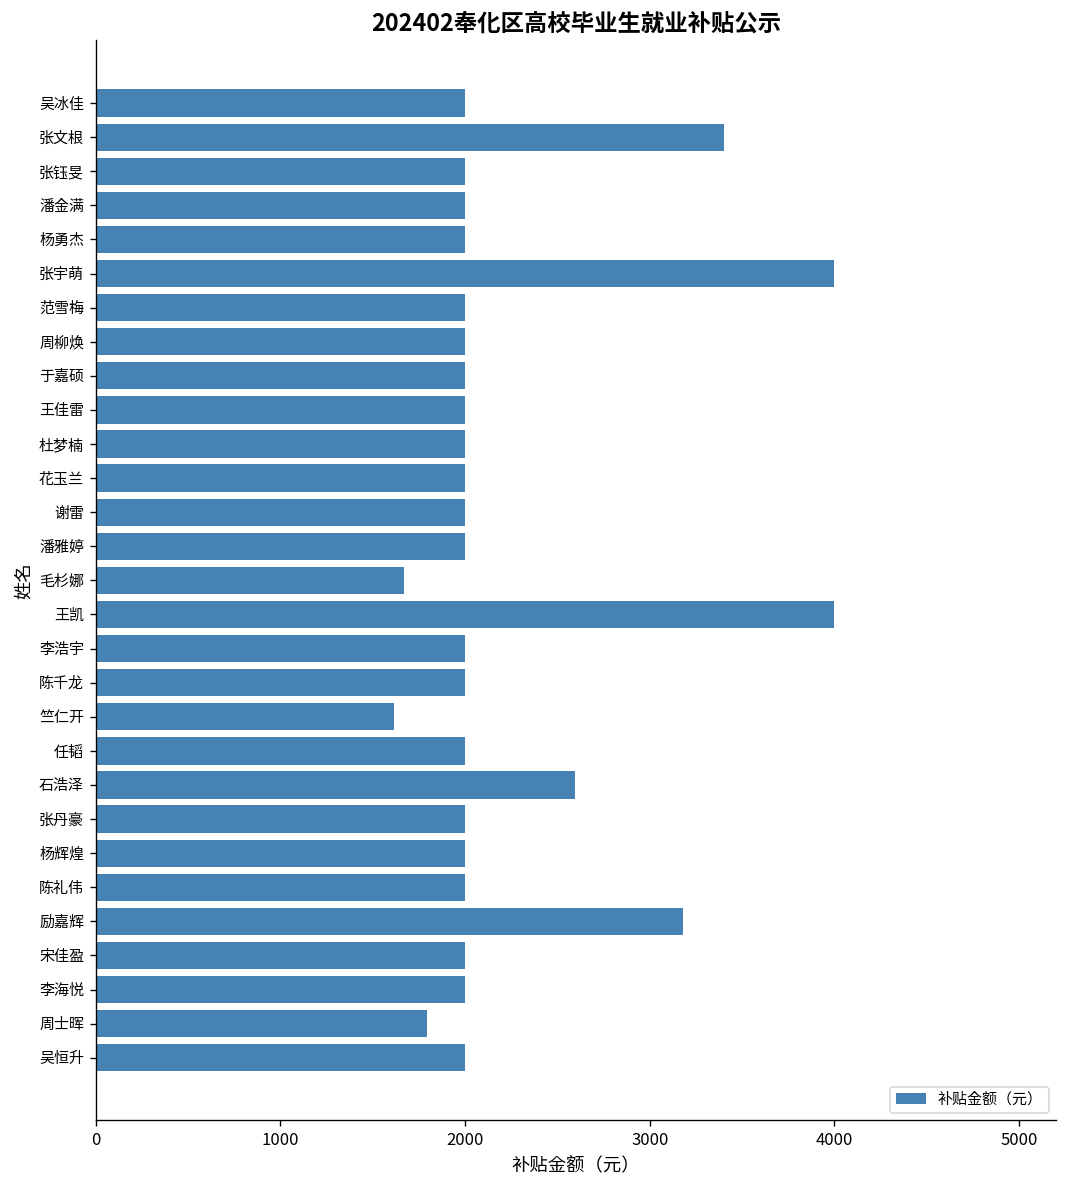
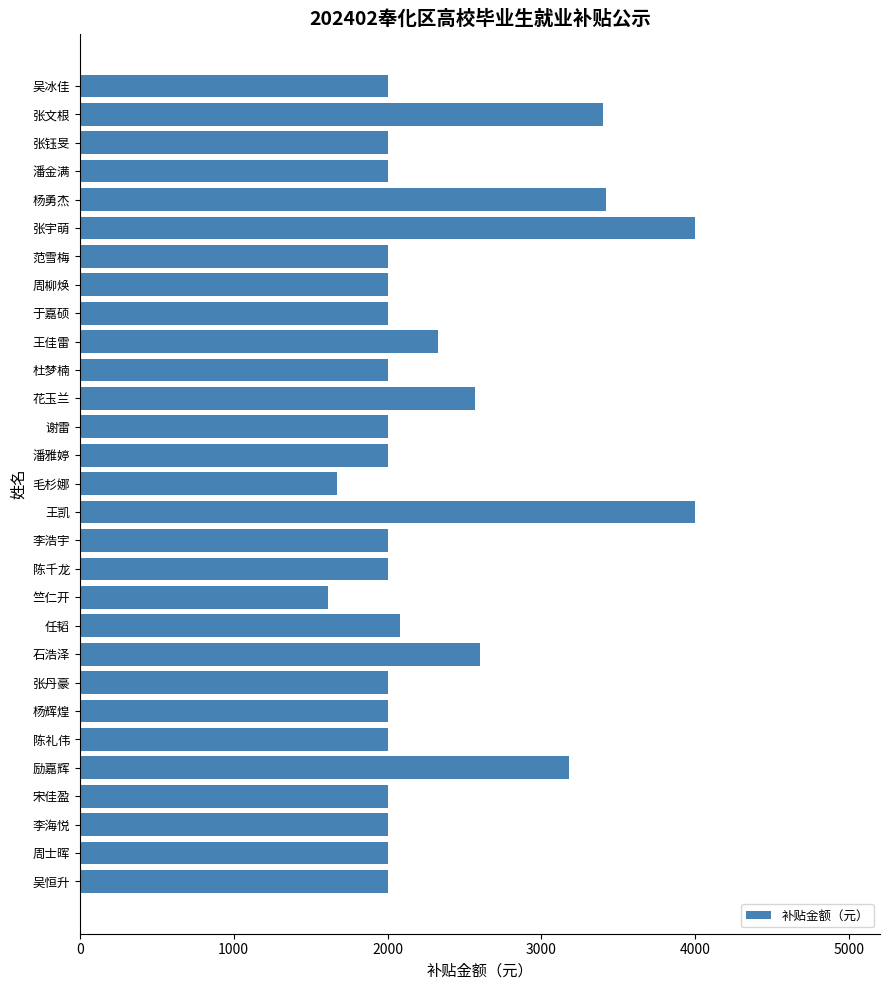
  {
    "吴冰佳": 2000,
    "张文根": 3400,
    "张钰旻": 2000,
    "潘金满": 2000,
-   "杨勇杰": 2000,
+   "杨勇杰": 3420,
    "张宇萌": 4000,
    "范雪梅": 2000,
    "周柳焕": 2000,
    "于嘉硕": 2000,
-   "王佳雷": 2000,
+   "王佳雷": 2330,
    "杜梦楠": 2000,
-   "花玉兰": 2000,
+   "花玉兰": 2570,
    "谢雷": 2000,
    "潘雅婷": 2000,
    "毛杉娜": 1670,
    "王凯": 4000,
    "李浩宇": 2000,
    "陈千龙": 2000,
    "竺仁开": 1620,
-   "任韬": 2000,
+   "任韬": 2080,
    "石浩泽": 2600,
    "张丹豪": 2000,
    "杨辉煌": 2000,
    "陈礼伟": 2000,
    "励嘉辉": 3180,
    "宋佳盈": 2000,
    "李海悦": 2000,
-   "周士晖": 1800,
+   "周士晖": 2000,
    "吴恒升": 2000
  }
